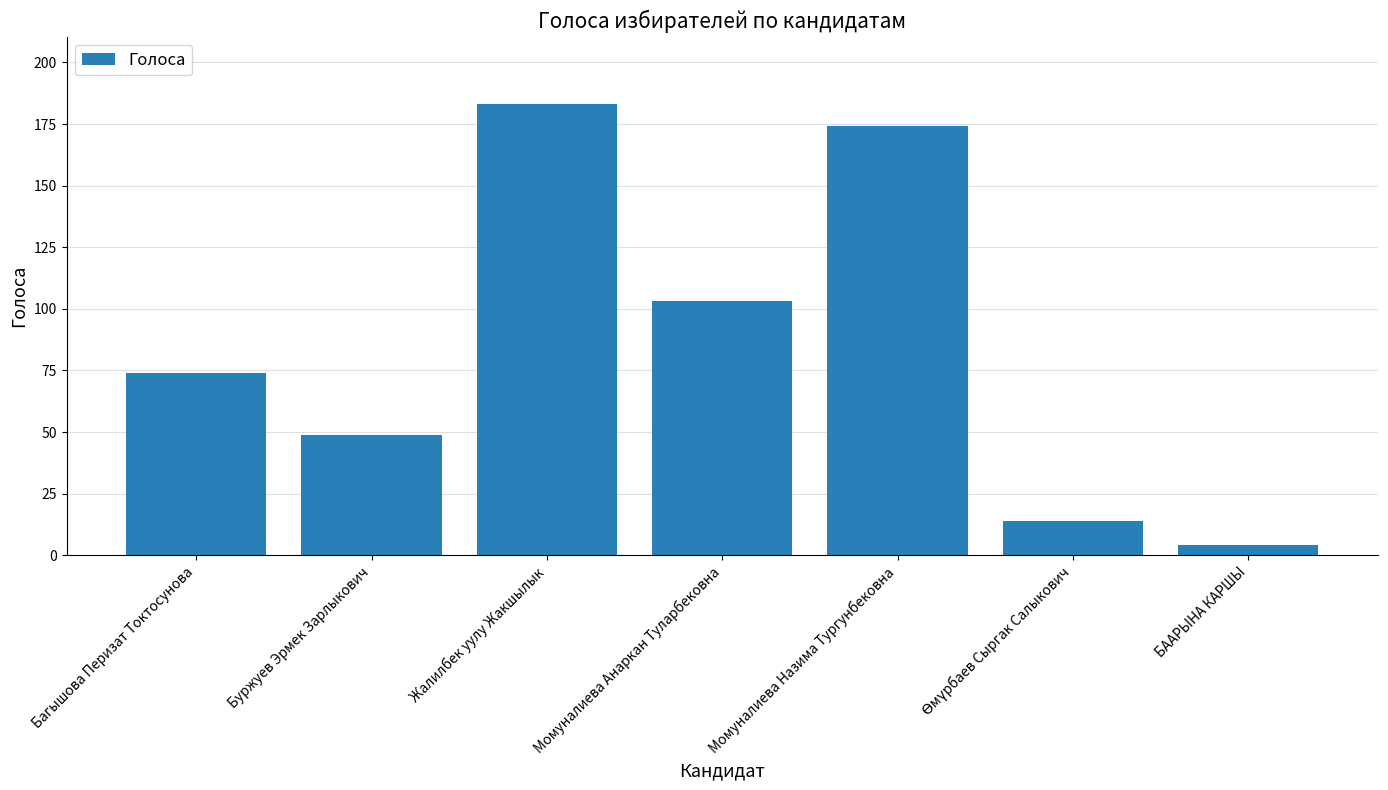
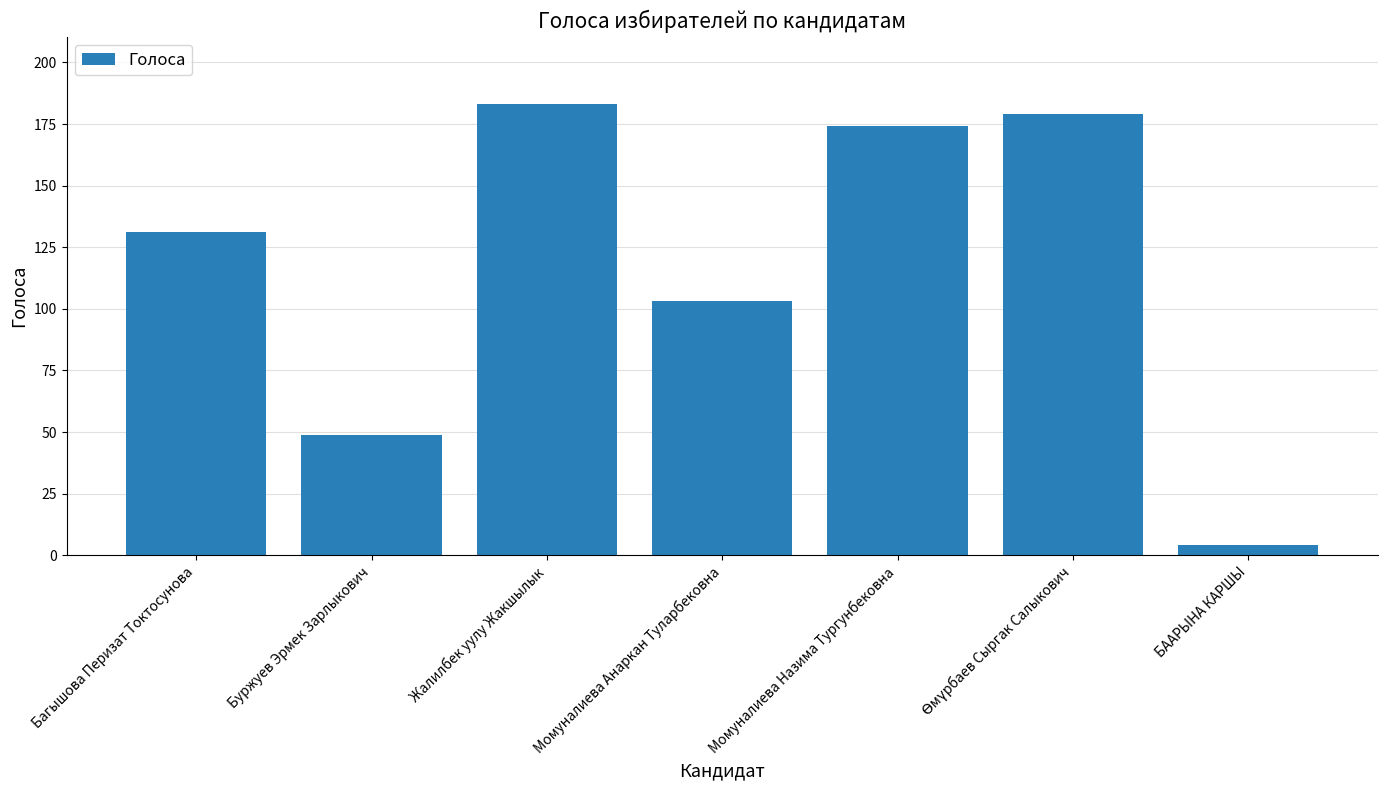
  {
-   "Багышова Перизат Токтосунова": 74,
+   "Багышова Перизат Токтосунова": 131,
    "Буржуев Эрмек Зарлыкович": 49,
    "Жалилбек уулу Жакшылык": 183,
    "Момуналиева Анаркан Туларбековна": 103,
    "Момуналиева Назима Тургунбековна": 174,
-   "Өмүрбаев Сыргак Салыкович": 14,
+   "Өмүрбаев Сыргак Салыкович": 179,
    "БААРЫНА КАРШЫ": 4
  }
